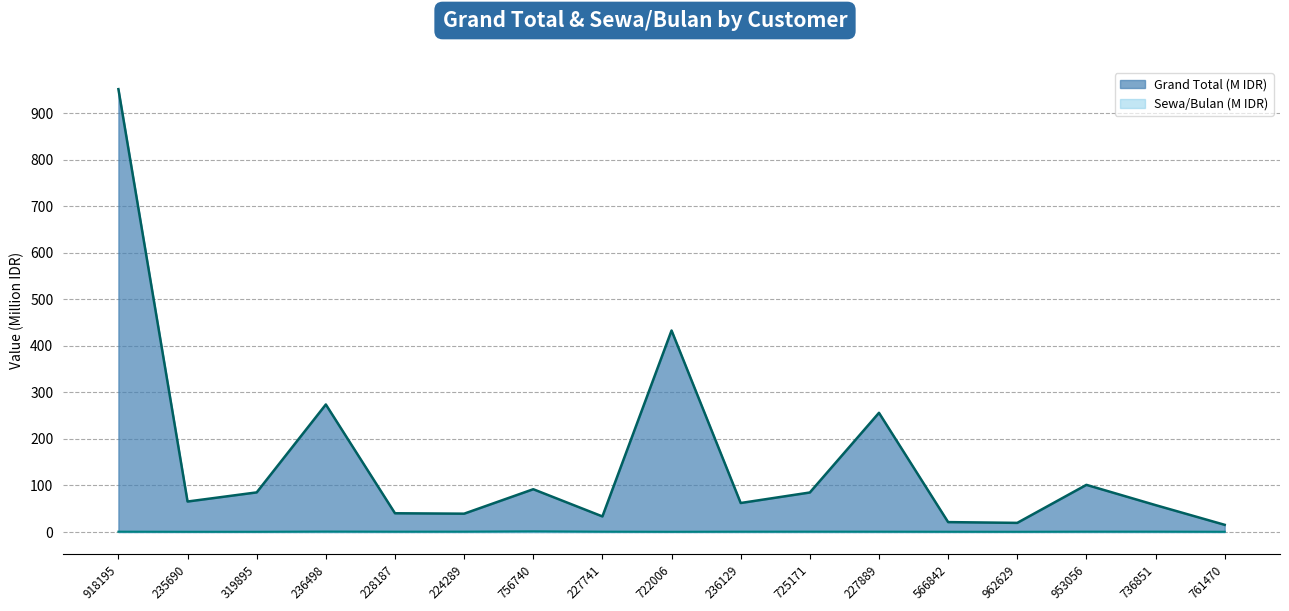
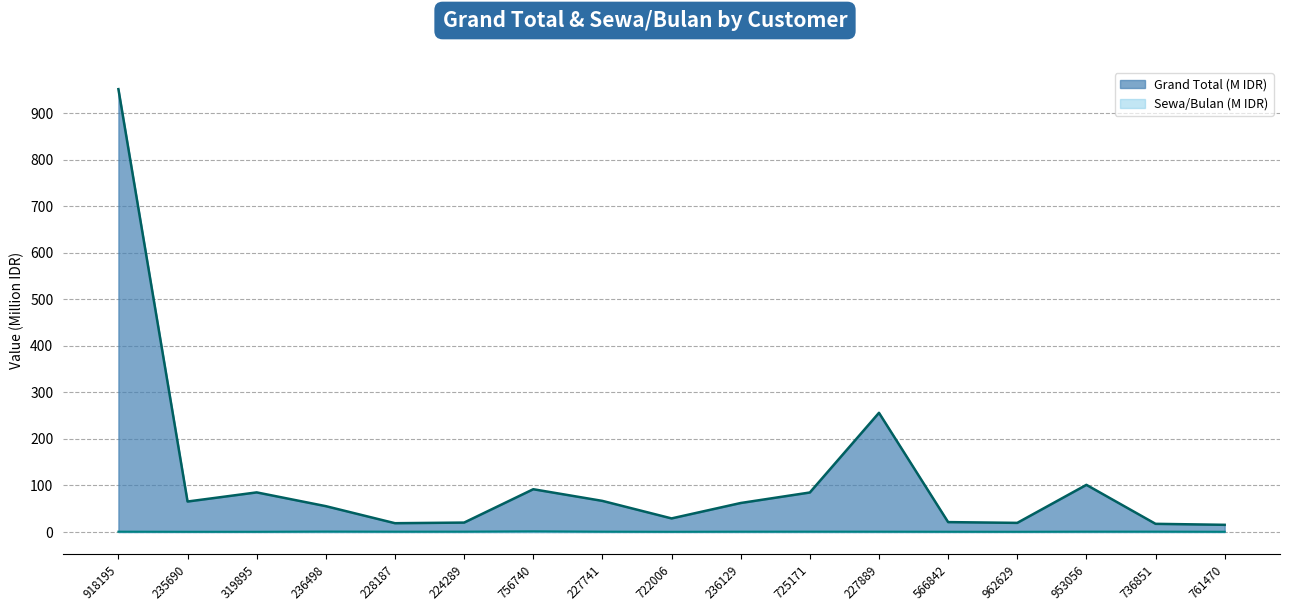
  {
    "Grand Total (M IDR)": {
      "918195": 950,
      "235690": 70,
      "319895": 90,
-     "236498": 270,
-     "228187": 40,
-     "224289": 40,
+     "236498": 60,
+     "228187": 20,
+     "224289": 20,
      "756740": 90,
-     "227741": 30,
-     "722006": 430,
+     "227741": 70,
+     "722006": 30,
      "236129": 60,
      "725171": 80,
      "227889": 260,
      "566842": 20,
      "962629": 20,
      "953056": 100,
-     "736851": 60,
+     "736851": 20,
      "761470": 20
    },
    "Sewa/Bulan (M IDR)": {
      "918195": 0,
      "235690": 0,
      "319895": 0,
      "236498": 0,
      "228187": 0,
      "224289": 0,
      "756740": 0,
      "227741": 0,
      "722006": 0,
      "236129": 0,
      "725171": 0,
      "227889": 0,
      "566842": 0,
      "962629": 0,
      "953056": 0,
      "736851": 0,
      "761470": 0
    }
  }
